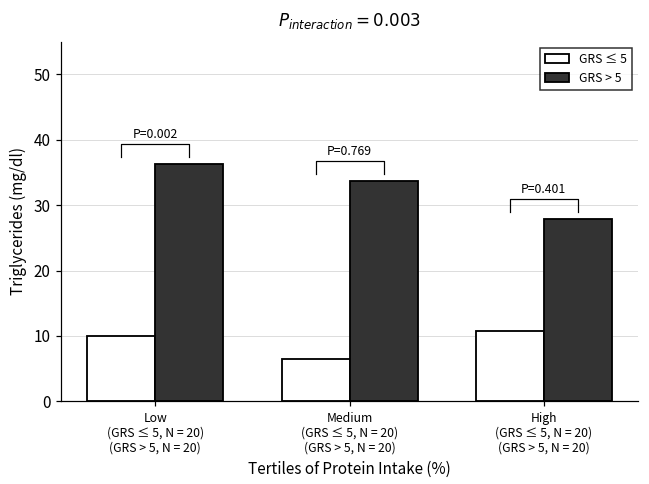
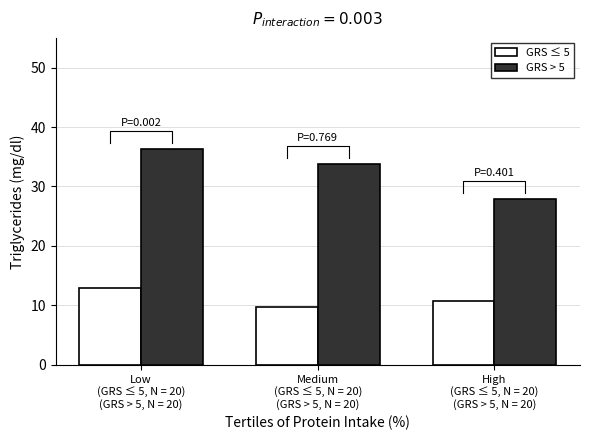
  {
    "GRS ≤ 5": {
-     "Low (GRS ≤ 5, N = 20) (GRS > 5, N = 20)": 10,
-     "Medium (GRS ≤ 5, N = 20) (GRS > 5, N = 20)": 7,
+     "Low (GRS ≤ 5, N = 20) (GRS > 5, N = 20)": 13,
+     "Medium (GRS ≤ 5, N = 20) (GRS > 5, N = 20)": 10,
      "High (GRS ≤ 5, N = 20) (GRS > 5, N = 20)": 11
    },
    "GRS > 5": {
      "Low (GRS ≤ 5, N = 20) (GRS > 5, N = 20)": 36,
      "Medium (GRS ≤ 5, N = 20) (GRS > 5, N = 20)": 34,
      "High (GRS ≤ 5, N = 20) (GRS > 5, N = 20)": 28
    }
  }
